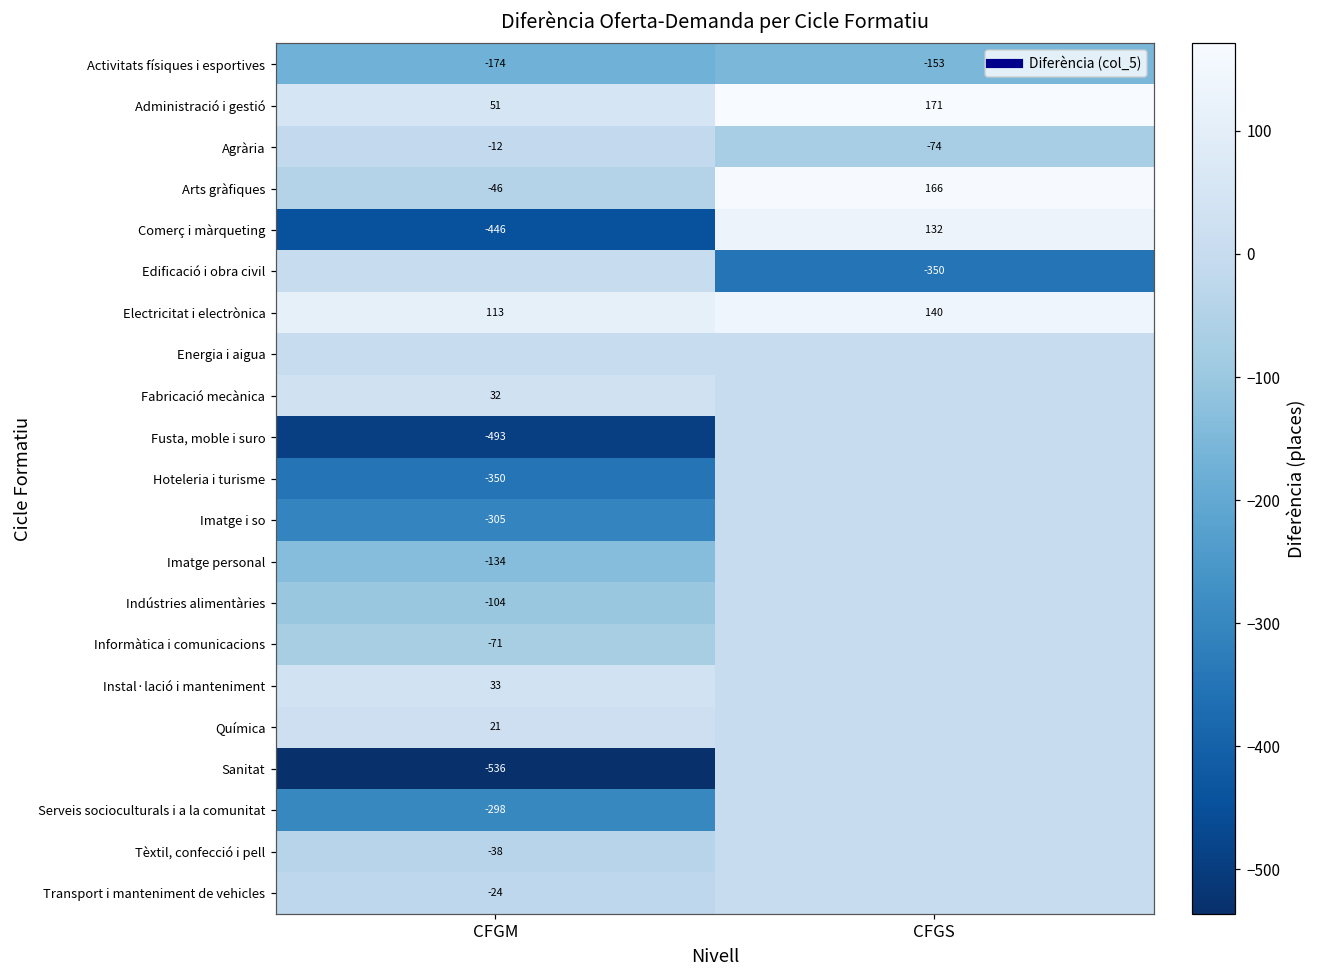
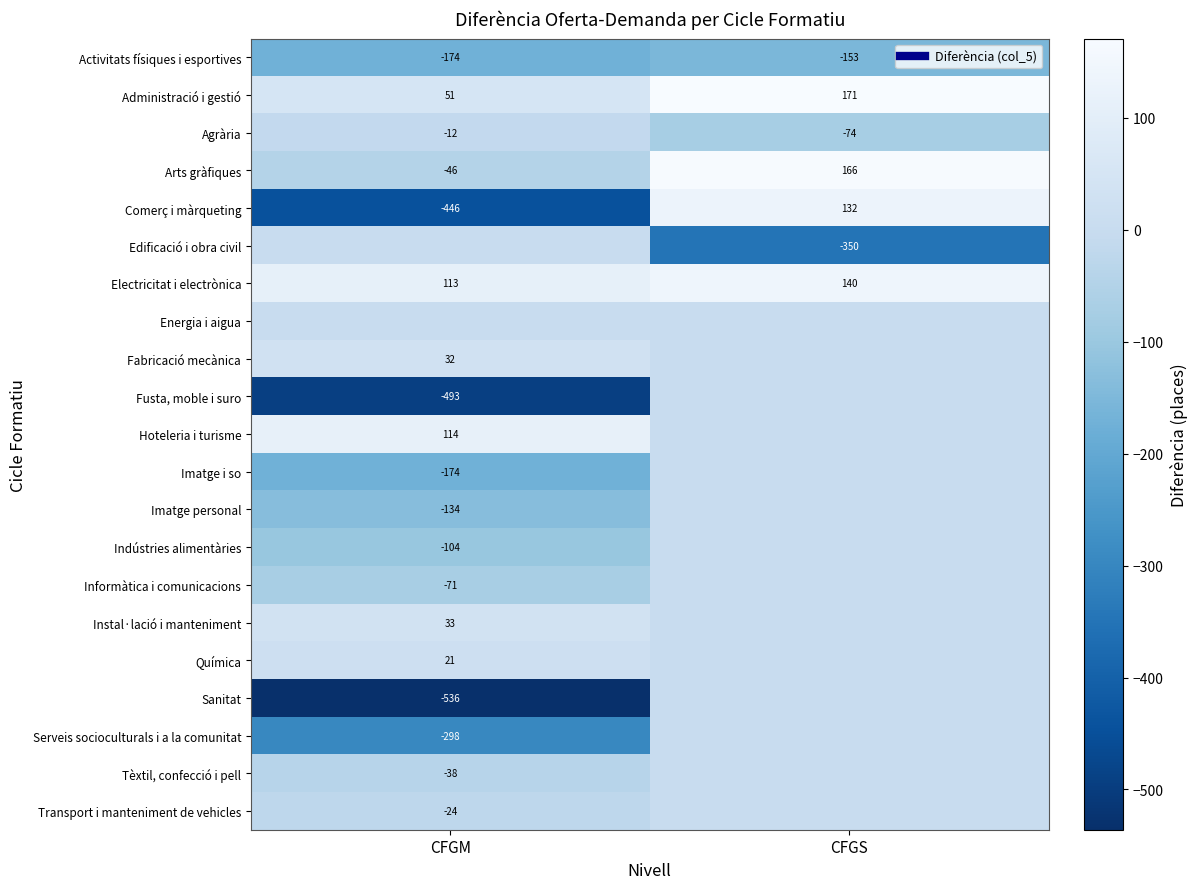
  {
    "Activitats físiques i esportives": {
      "CFGM": -174,
      "CFGS": -153
    },
    "Administració i gestió": {
      "CFGM": 51,
      "CFGS": 171
    },
    "Agrària": {
      "CFGM": -12,
      "CFGS": -74
    },
    "Arts gràfiques": {
      "CFGM": -46,
      "CFGS": 166
    },
    "Comerç i màrqueting": {
      "CFGM": -446,
      "CFGS": 132
    },
    "Edificació i obra civil": {
      "CFGS": -350
    },
    "Electricitat i electrònica": {
      "CFGM": 113,
      "CFGS": 140
    },
    "Fabricació mecànica": {
      "CFGM": 32
    },
    "Fusta, moble i suro": {
      "CFGM": -493
    },
    "Hoteleria i turisme": {
-     "CFGM": -350
+     "CFGM": 114
    },
    "Imatge i so": {
-     "CFGM": -305
+     "CFGM": -174
    },
    "Imatge personal": {
      "CFGM": -134
    },
    "Indústries alimentàries": {
      "CFGM": -104
    },
    "Informàtica i comunicacions": {
      "CFGM": -71
    },
    "Instal·lació i manteniment": {
      "CFGM": 33
    },
    "Química": {
      "CFGM": 21
    },
    "Sanitat": {
      "CFGM": -536
    },
    "Serveis socioculturals i a la comunitat": {
      "CFGM": -298
    },
    "Tèxtil, confecció i pell": {
      "CFGM": -38
    },
    "Transport i manteniment de vehicles": {
      "CFGM": -24
    }
  }
